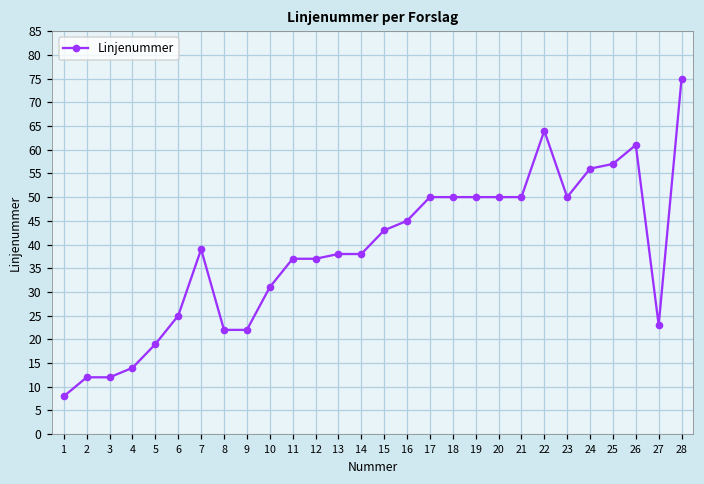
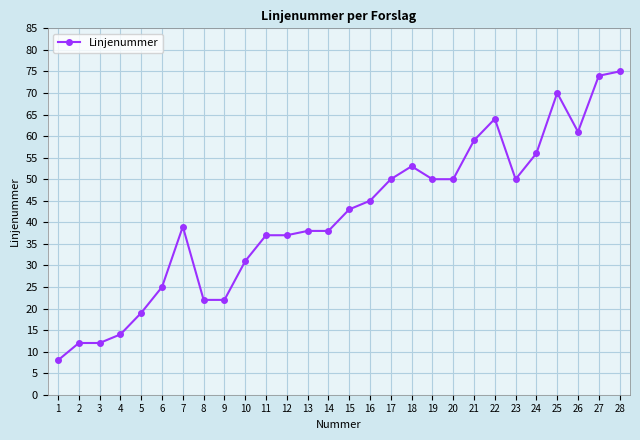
  {
    "1": 8,
    "2": 12,
    "3": 12,
    "4": 14,
    "5": 19,
    "6": 25,
    "7": 39,
    "8": 22,
    "9": 22,
    "10": 31,
    "11": 37,
    "12": 37,
    "13": 38,
    "14": 38,
    "15": 43,
    "16": 45,
    "17": 50,
-   "18": 50,
+   "18": 53,
    "19": 50,
    "20": 50,
-   "21": 50,
+   "21": 59,
    "22": 64,
    "23": 50,
    "24": 56,
-   "25": 57,
+   "25": 70,
    "26": 61,
-   "27": 23,
+   "27": 74,
    "28": 75
  }
